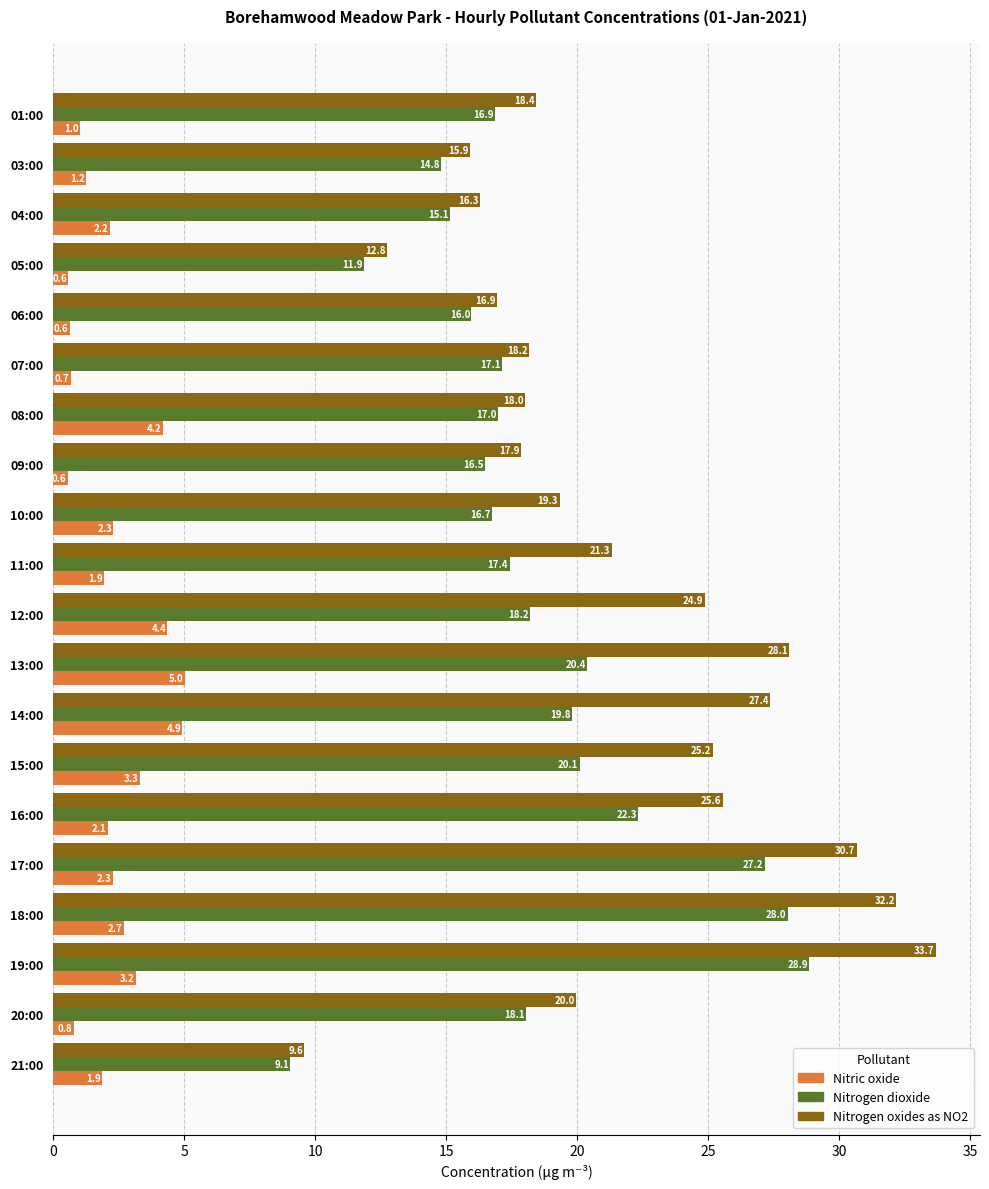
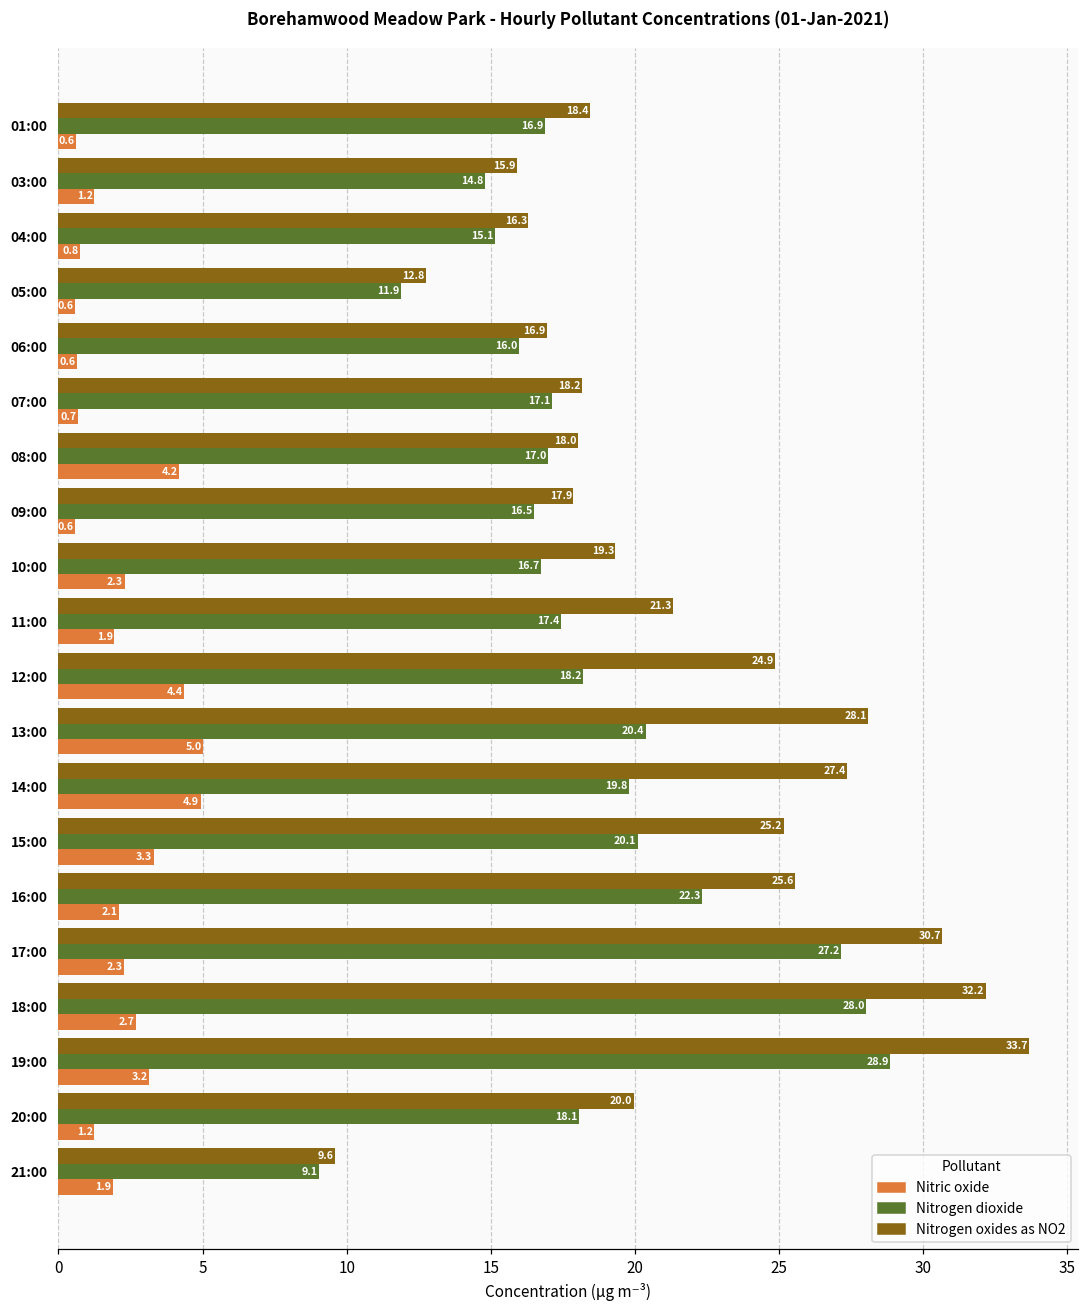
  {
    "Nitric oxide": {
-     "01:00": 1.0,
+     "01:00": 0.6,
      "03:00": 1.2,
-     "04:00": 2.2,
+     "04:00": 0.8,
      "05:00": 0.6,
      "06:00": 0.6,
      "07:00": 0.7,
      "08:00": 4.2,
      "09:00": 0.6,
      "10:00": 2.3,
      "11:00": 1.9,
      "12:00": 4.4,
      "13:00": 5.0,
      "14:00": 4.9,
      "15:00": 3.3,
      "16:00": 2.1,
      "17:00": 2.3,
      "18:00": 2.7,
      "19:00": 3.2,
-     "20:00": 0.8,
+     "20:00": 1.2,
      "21:00": 1.9
    }
  }
